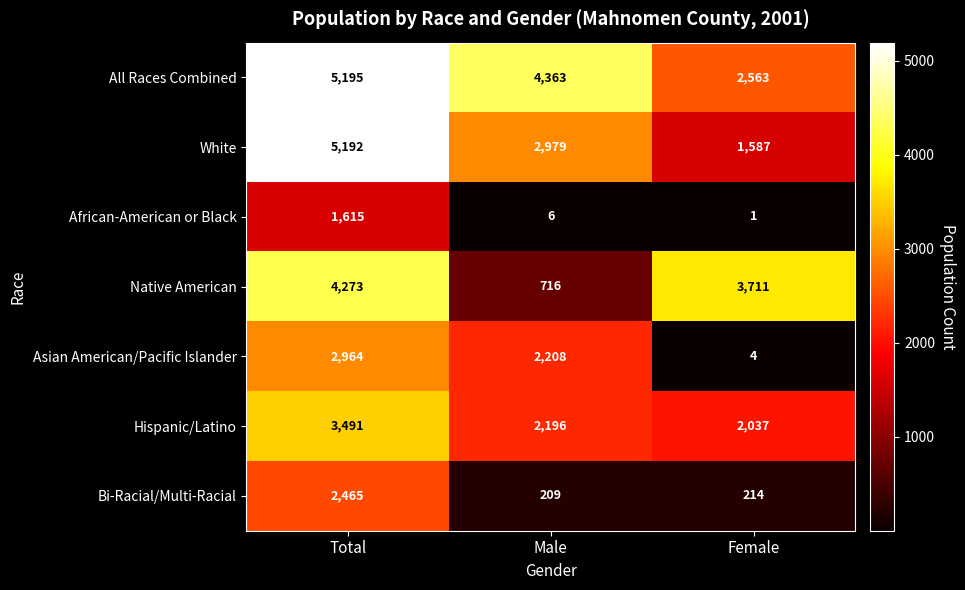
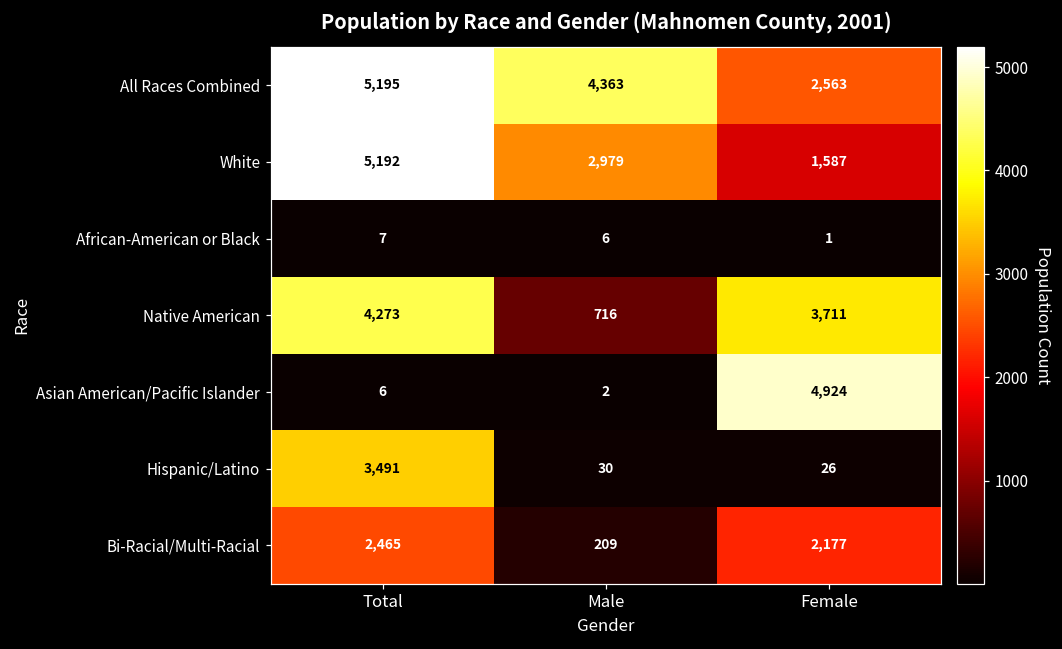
  {
    "All Races Combined": {
      "Total": "5,195",
      "Male": "4,363",
      "Female": "2,563"
    },
    "White": {
      "Total": "5,192",
      "Male": "2,979",
      "Female": "1,587"
    },
    "African-American or Black": {
-     "Total": "1,615",
+     "Total": "7",
      "Male": "6",
      "Female": "1"
    },
    "Native American": {
      "Total": "4,273",
      "Male": "716",
      "Female": "3,711"
    },
    "Asian American/Pacific Islander": {
-     "Total": "2,964",
-     "Male": "2,208",
-     "Female": "4"
+     "Total": "6",
+     "Male": "2",
+     "Female": "4,924"
    },
    "Hispanic/Latino": {
      "Total": "3,491",
-     "Male": "2,196",
-     "Female": "2,037"
+     "Male": "30",
+     "Female": "26"
    },
    "Bi-Racial/Multi-Racial": {
      "Total": "2,465",
      "Male": "209",
-     "Female": "214"
+     "Female": "2,177"
    }
  }
